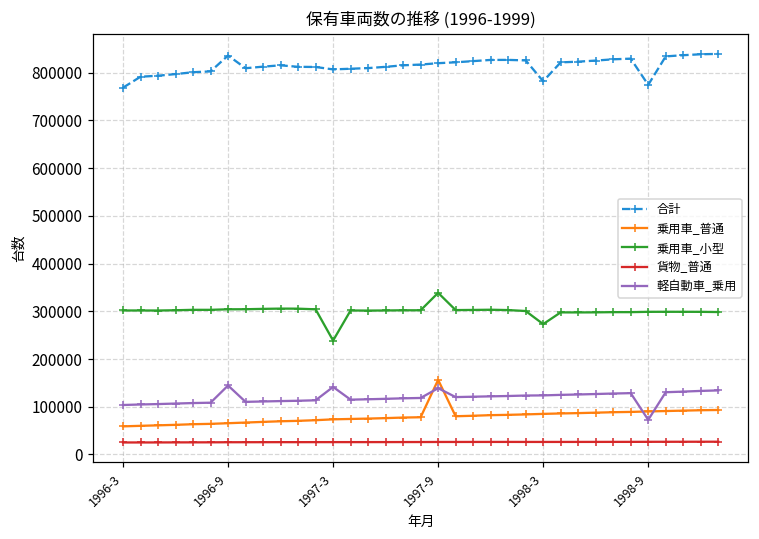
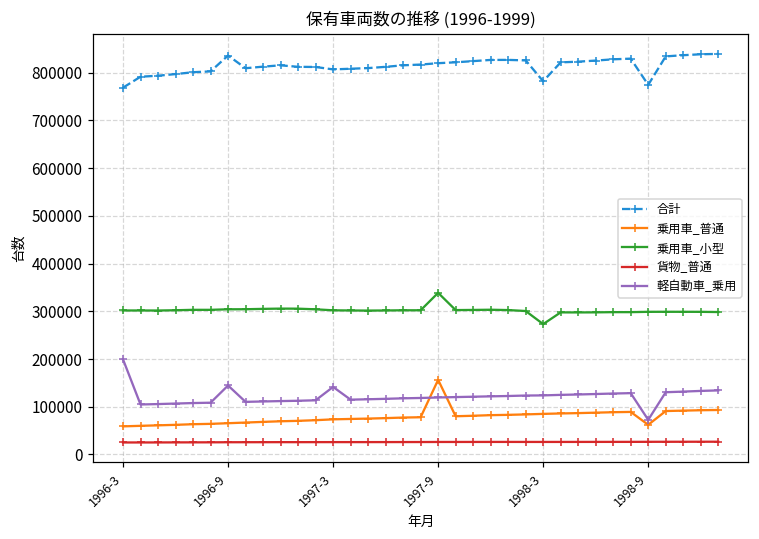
  {
    "合計": {
      "1996-3": 770000,
      "1996-9": 840000,
      "1997-3": 810000,
      "1997-9": 820000,
      "1998-3": 780000,
      "1998-9": 770000
    },
    "乗用車_普通": {
      "1996-3": 60000,
      "1996-9": 70000,
      "1997-3": 70000,
      "1997-9": 160000,
      "1998-3": 90000,
-     "1998-9": 90000
+     "1998-9": 60000
    },
    "乗用車_小型": {
      "1996-3": 300000,
      "1996-9": 300000,
-     "1997-3": 240000,
+     "1997-3": 300000,
      "1997-9": 340000,
      "1998-3": 270000,
      "1998-9": 300000
    },
    "貨物_普通": {
      "1996-3": 30000,
      "1996-9": 30000,
      "1997-3": 30000,
      "1997-9": 30000,
      "1998-3": 30000,
      "1998-9": 30000
    },
    "軽自動車_乗用": {
-     "1996-3": 100000,
+     "1996-3": 200000,
      "1996-9": 140000,
      "1997-3": 140000,
-     "1997-9": 140000,
+     "1997-9": 120000,
      "1998-3": 120000,
      "1998-9": 70000
    }
  }
